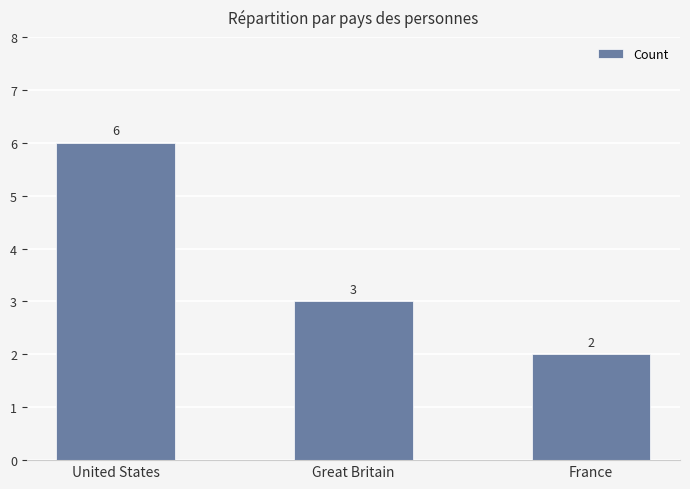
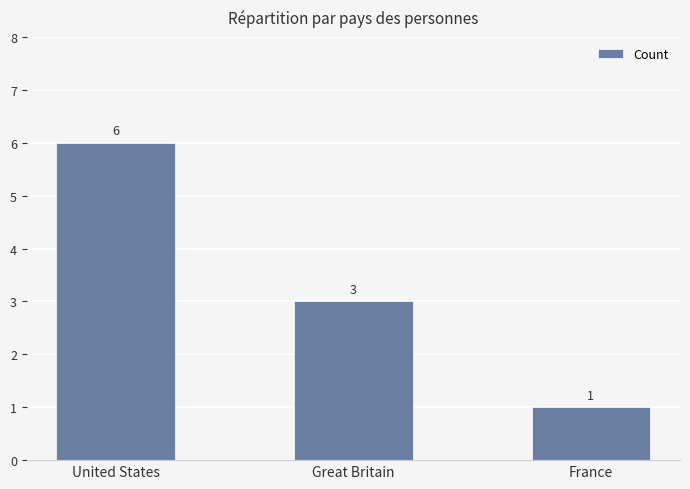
  {
    "United States": 6,
    "Great Britain": 3,
-   "France": 2
+   "France": 1
  }
